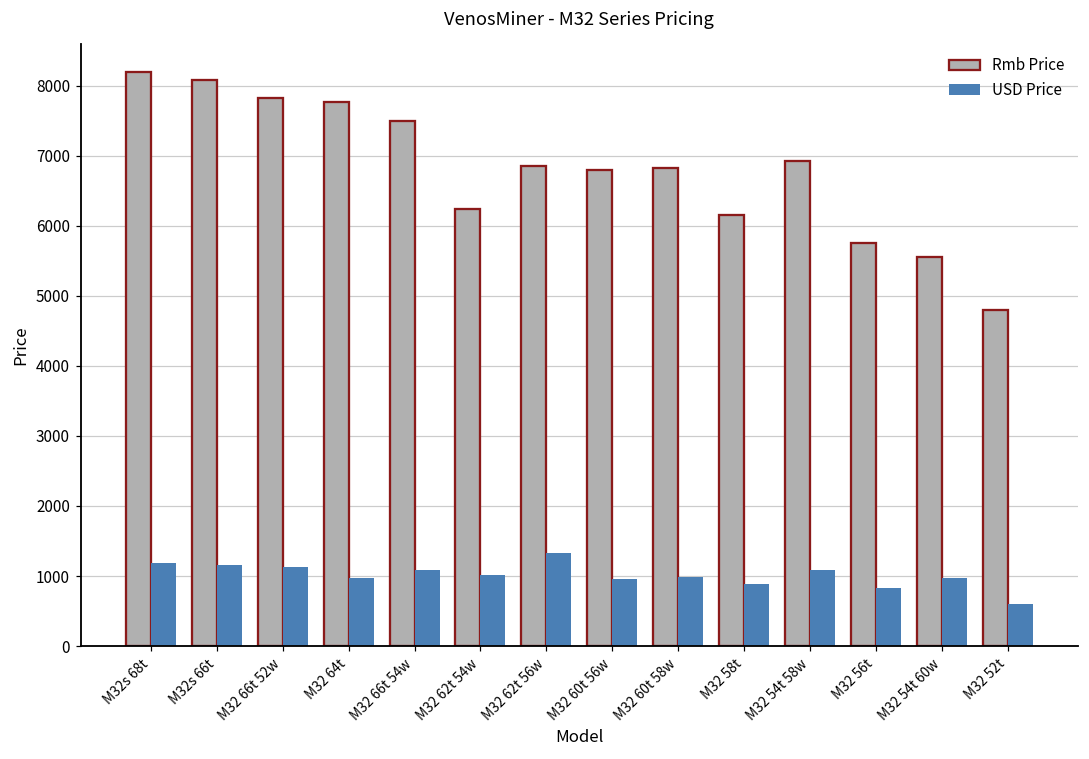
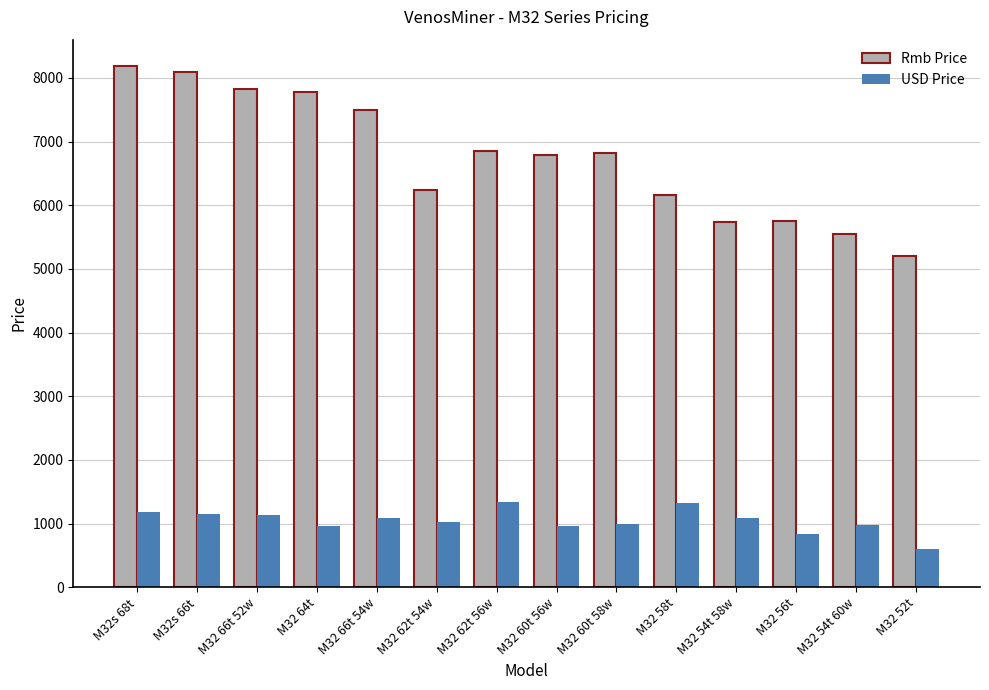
  {
    "Rmb Price": {
      "M32s 68t": 8200,
      "M32s 66t": 8100,
      "M32 66t 52w": 7800,
      "M32 64t": 7800,
      "M32 66t 54w": 7500,
      "M32 62t 54w": 6200,
      "M32 62t 56w": 6900,
      "M32 60t 56w": 6800,
      "M32 60t 58w": 6800,
      "M32 58t": 6200,
-     "M32 54t 58w": 6900,
+     "M32 54t 58w": 5700,
      "M32 56t": 5800,
      "M32 54t 60w": 5600,
-     "M32 52t": 4800
+     "M32 52t": 5200
    },
    "USD Price": {
      "M32s 68t": 1200,
      "M32s 66t": 1200,
      "M32 66t 52w": 1100,
      "M32 64t": 1000,
      "M32 66t 54w": 1100,
      "M32 62t 54w": 1000,
      "M32 62t 56w": 1300,
      "M32 60t 56w": 1000,
      "M32 60t 58w": 1000,
-     "M32 58t": 900,
+     "M32 58t": 1300,
      "M32 54t 58w": 1100,
      "M32 56t": 800,
      "M32 54t 60w": 1000,
      "M32 52t": 600
    }
  }
